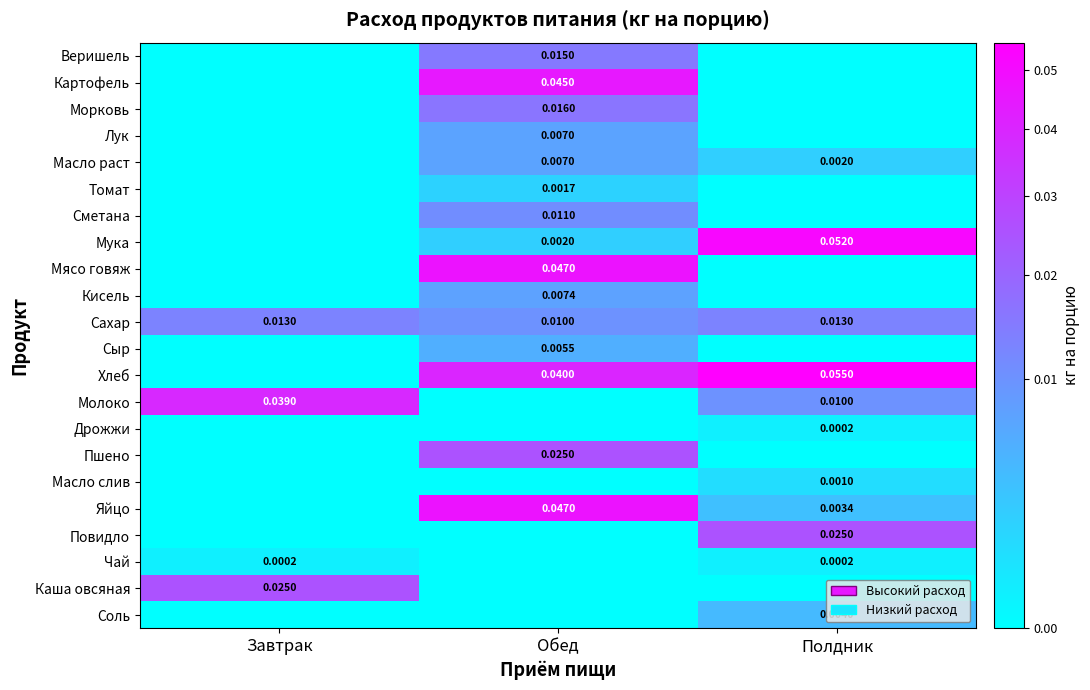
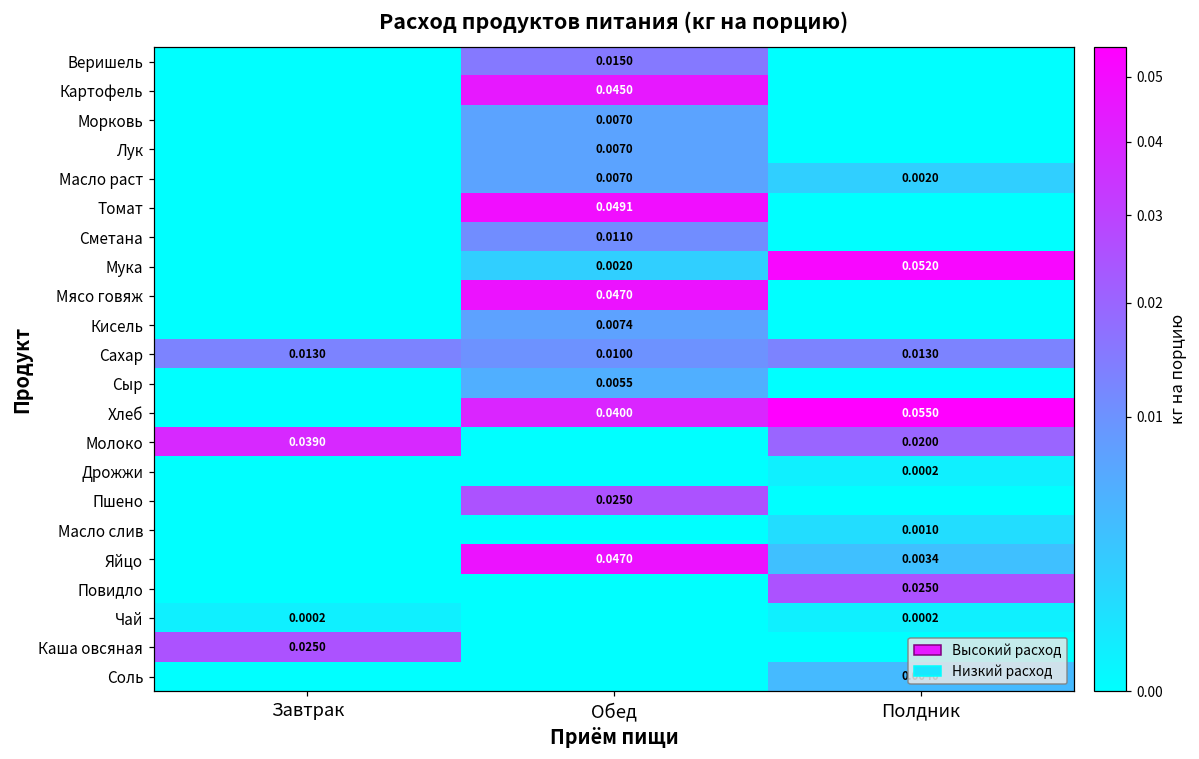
  {
    "Веришель": {
      "Обед": 0.0150
    },
    "Картофель": {
      "Обед": 0.0450
    },
    "Морковь": {
-     "Обед": 0.0160
+     "Обед": 0.0070
    },
    "Лук": {
      "Обед": 0.0070
    },
    "Масло раст": {
      "Обед": 0.0070,
      "Полдник": 0.0020
    },
    "Томат": {
-     "Обед": 0.0017
+     "Обед": 0.0491
    },
    "Сметана": {
      "Обед": 0.0110
    },
    "Мука": {
      "Обед": 0.0020,
      "Полдник": 0.0520
    },
    "Мясо говяж": {
      "Обед": 0.0470
    },
    "Кисель": {
      "Обед": 0.0074
    },
    "Сахар": {
      "Завтрак": 0.0130,
      "Обед": 0.0100,
      "Полдник": 0.0130
    },
    "Сыр": {
      "Обед": 0.0055
    },
    "Хлеб": {
      "Обед": 0.0400,
      "Полдник": 0.0550
    },
    "Молоко": {
      "Завтрак": 0.0390,
-     "Полдник": 0.0100
+     "Полдник": 0.0200
    },
    "Дрожжи": {
      "Полдник": 0.0002
    },
    "Пшено": {
      "Обед": 0.0250
    },
    "Масло слив": {
      "Полдник": 0.0010
    },
    "Яйцо": {
      "Обед": 0.0470,
      "Полдник": 0.0034
    },
    "Повидло": {
      "Полдник": 0.0250
    },
    "Чай": {
      "Завтрак": 0.0002,
      "Полдник": 0.0002
    },
    "Каша овсяная": {
      "Завтрак": 0.0250
    }
  }
